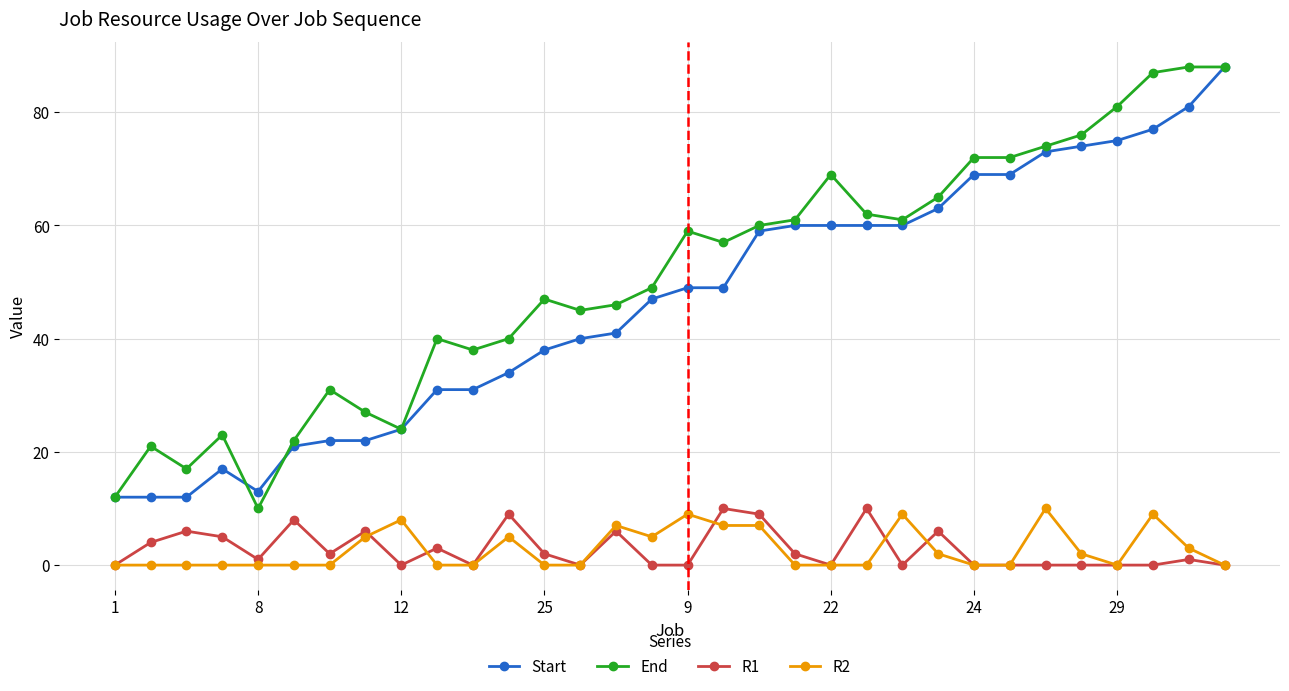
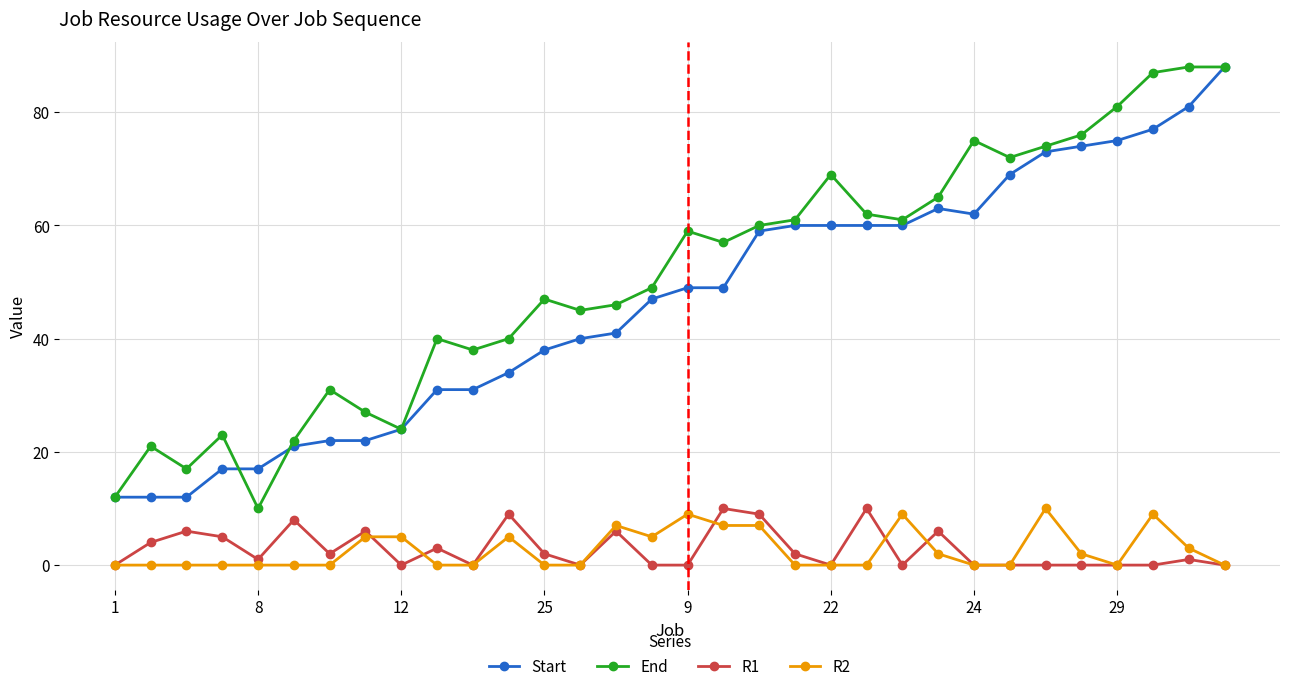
  {
    "Start": {
-     "8": 13,
-     "24": 69
+     "8": 17,
+     "24": 62
    },
    "End": {
      "8": 10,
-     "24": 72
+     "24": 75
    },
    "R1": {
      "8": 1,
      "12": 0
    },
    "R2": {
      "8": 0,
-     "12": 8
+     "12": 5
    }
  }
